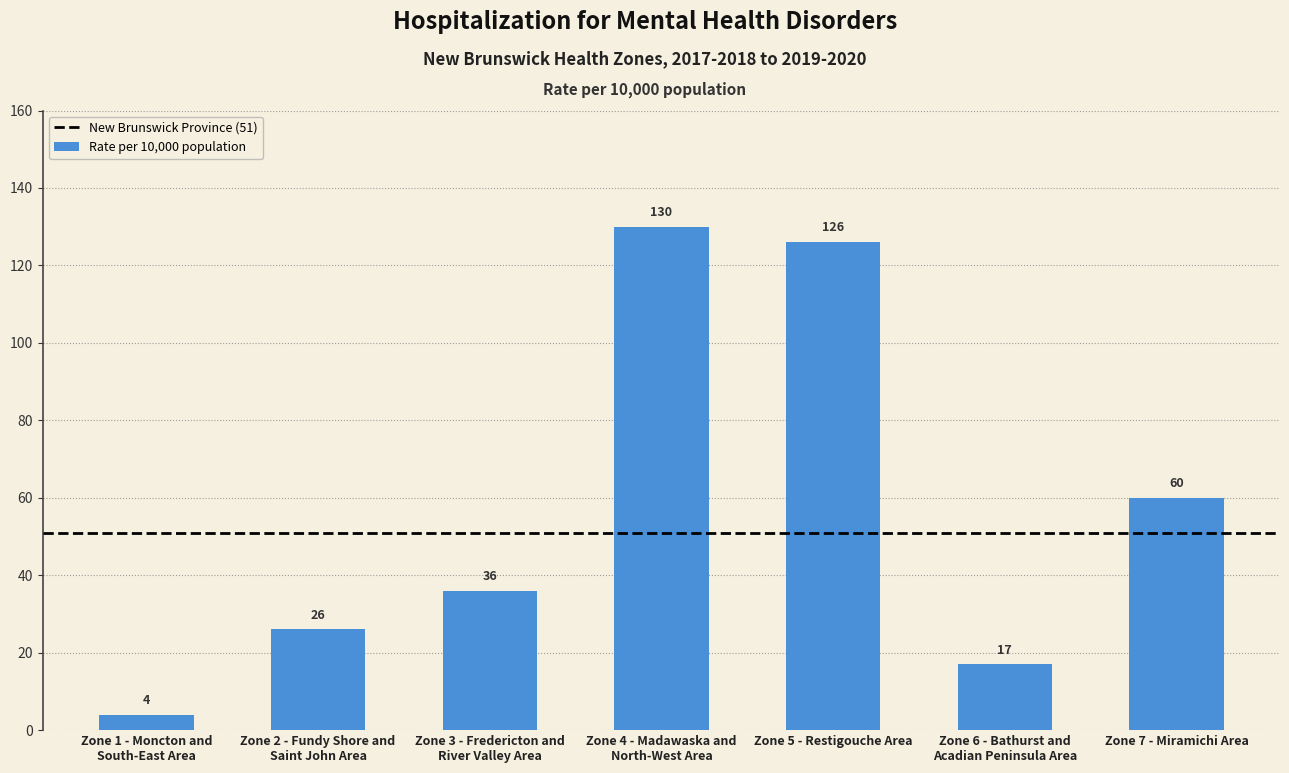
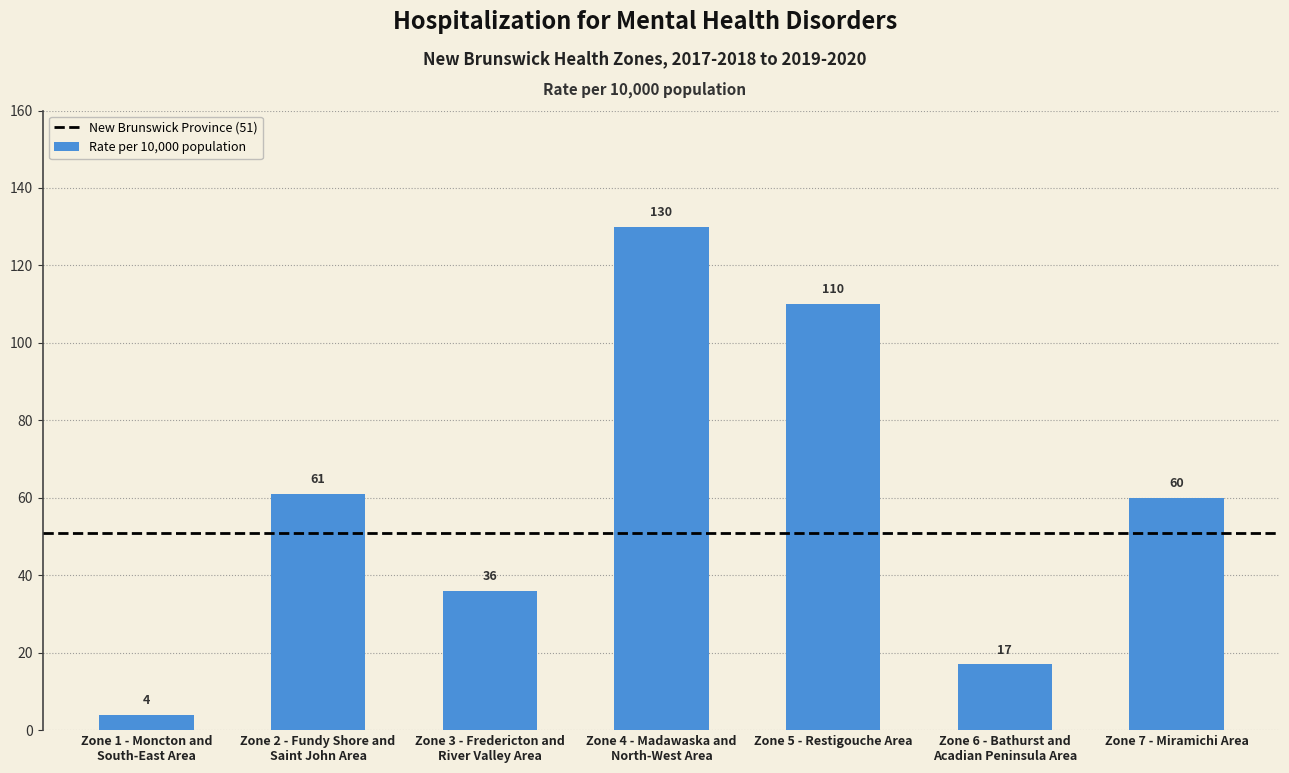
  {
    "Zone 1 - Moncton and South-East Area": 4,
-   "Zone 2 - Fundy Shore and Saint John Area": 26,
+   "Zone 2 - Fundy Shore and Saint John Area": 61,
    "Zone 3 - Fredericton and River Valley Area": 36,
    "Zone 4 - Madawaska and North-West Area": 130,
-   "Zone 5 - Restigouche Area": 126,
+   "Zone 5 - Restigouche Area": 110,
    "Zone 6 - Bathurst and Acadian Peninsula Area": 17,
    "Zone 7 - Miramichi Area": 60
  }
